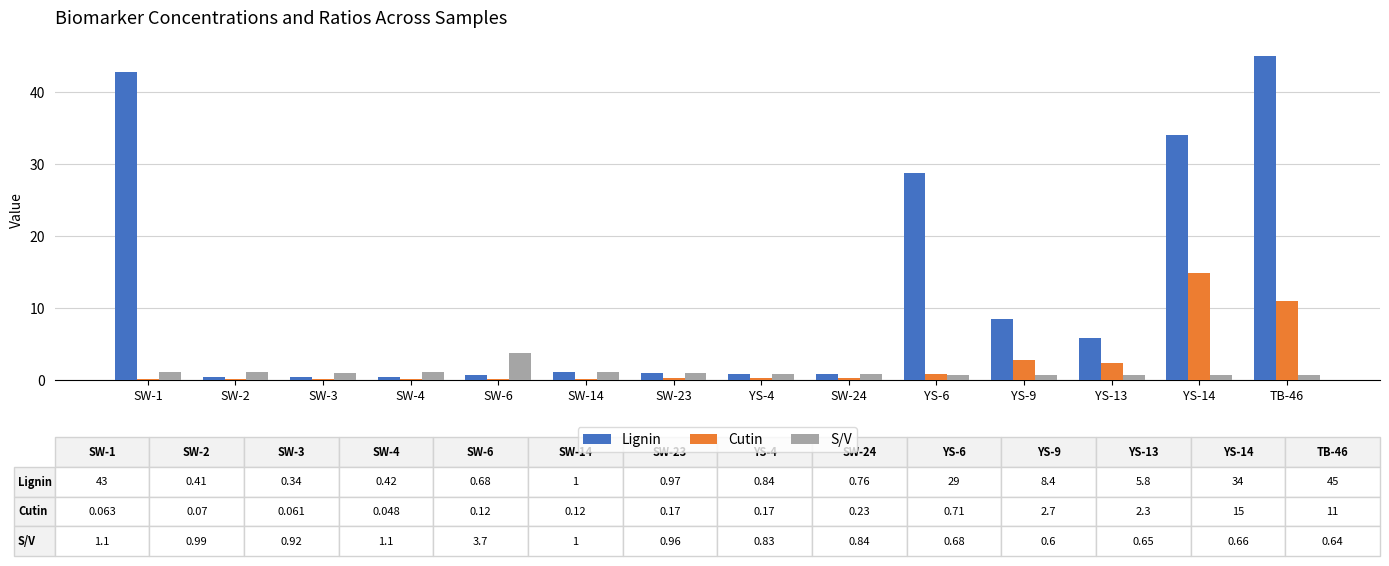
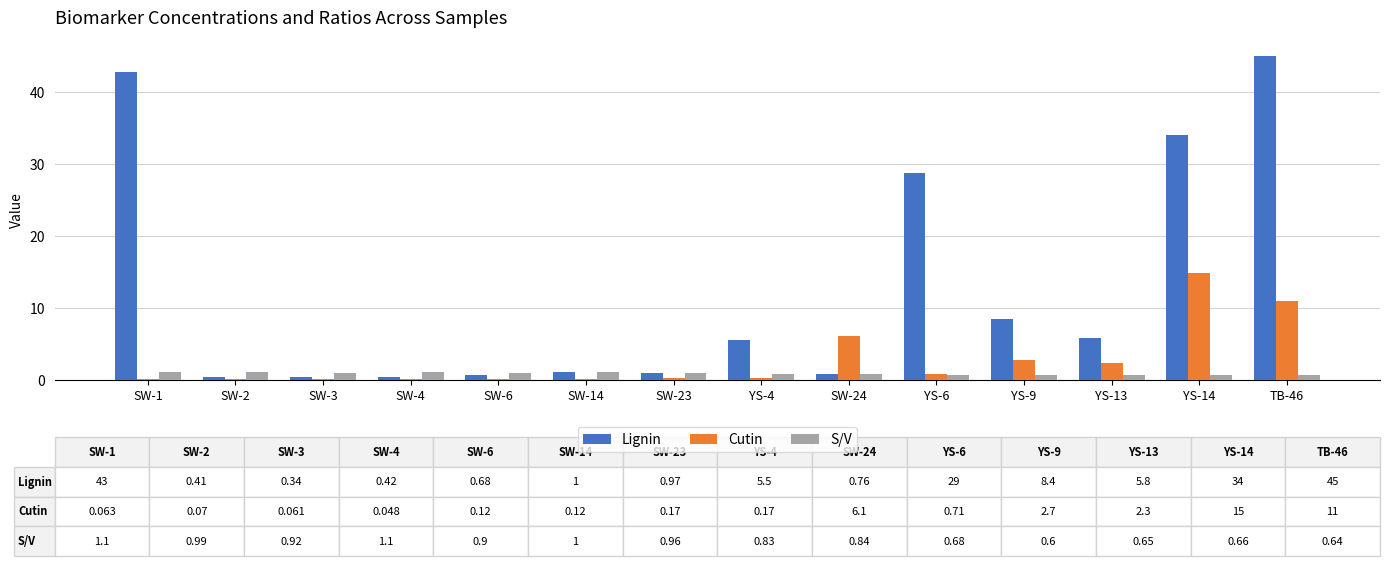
  {
    "Lignin": {
-     "YS-4": 0.84
+     "YS-4": 5.5
    },
    "Cutin": {
-     "SW-24": 0.23
+     "SW-24": 6.1
    },
    "S/V": {
-     "SW-6": 3.7
+     "SW-6": 0.9
    }
  }
